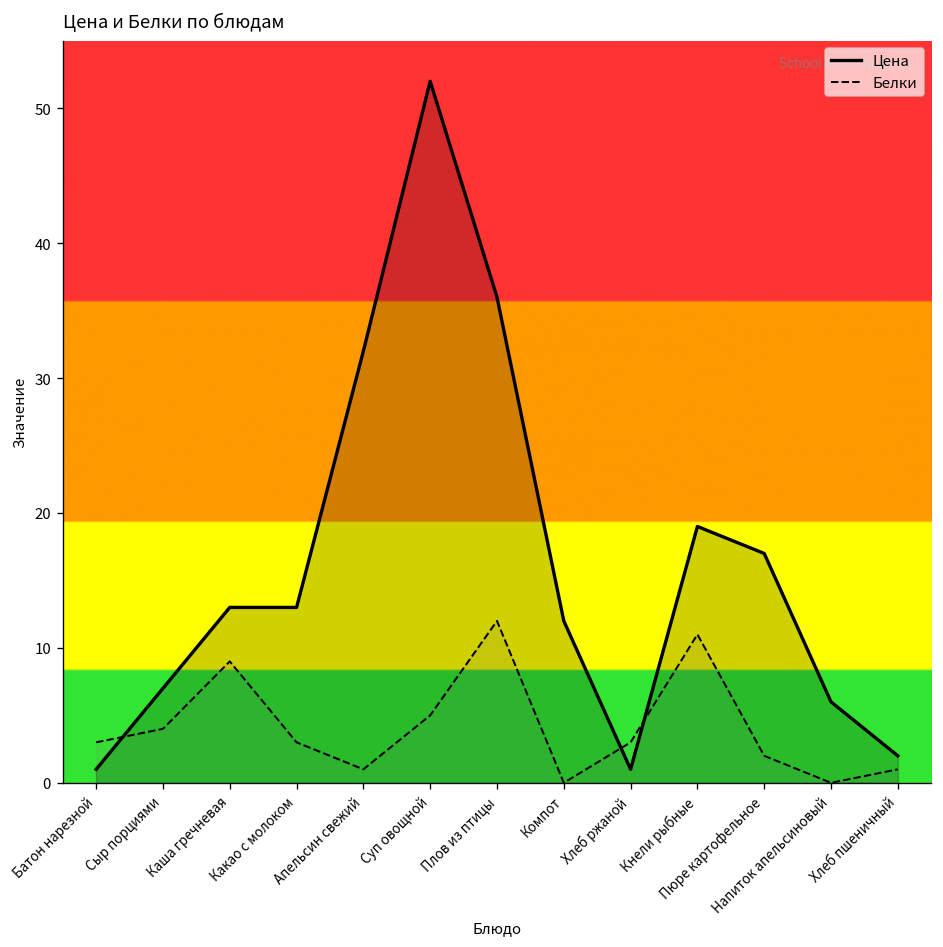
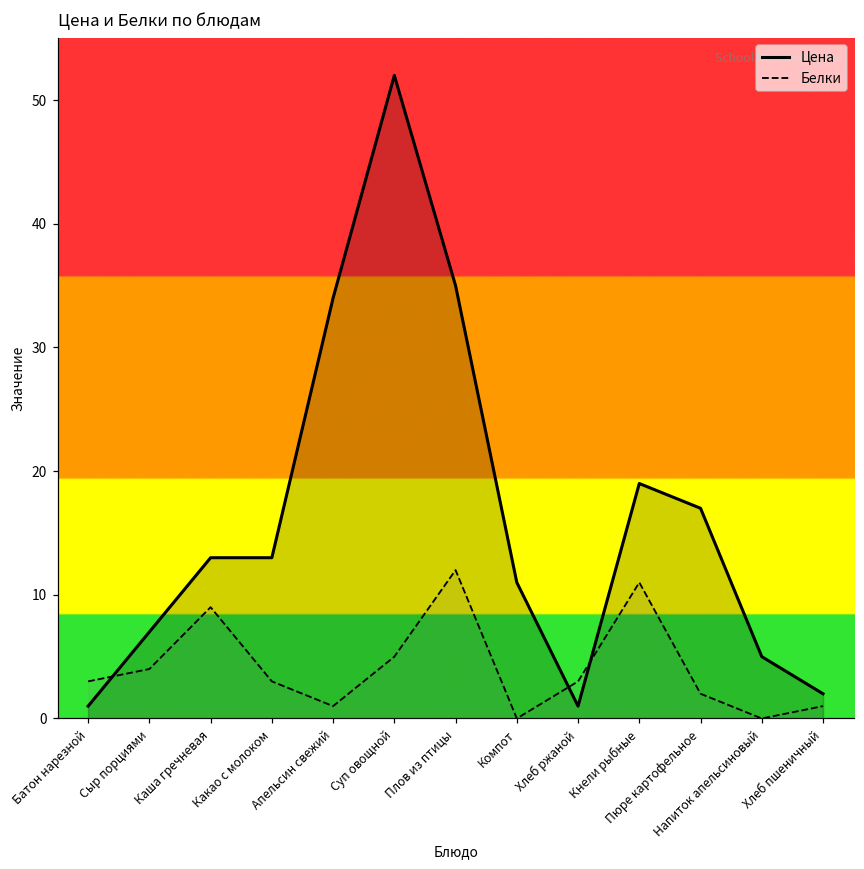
  {
    "Цена": {
      "Батон нарезной": 1,
      "Сыр порциями": 7,
      "Каша гречневая": 13,
      "Какао с молоком": 13,
-     "Апельсин свежий": 32,
+     "Апельсин свежий": 34,
      "Суп овощной": 52,
-     "Плов из птицы": 36,
-     "Компот": 12,
+     "Плов из птицы": 35,
+     "Компот": 11,
      "Хлеб ржаной": 1,
      "Кнели рыбные": 19,
      "Пюре картофельное": 17,
-     "Напиток апельсиновый": 6,
+     "Напиток апельсиновый": 5,
      "Хлеб пшеничный": 2
    }
  }
